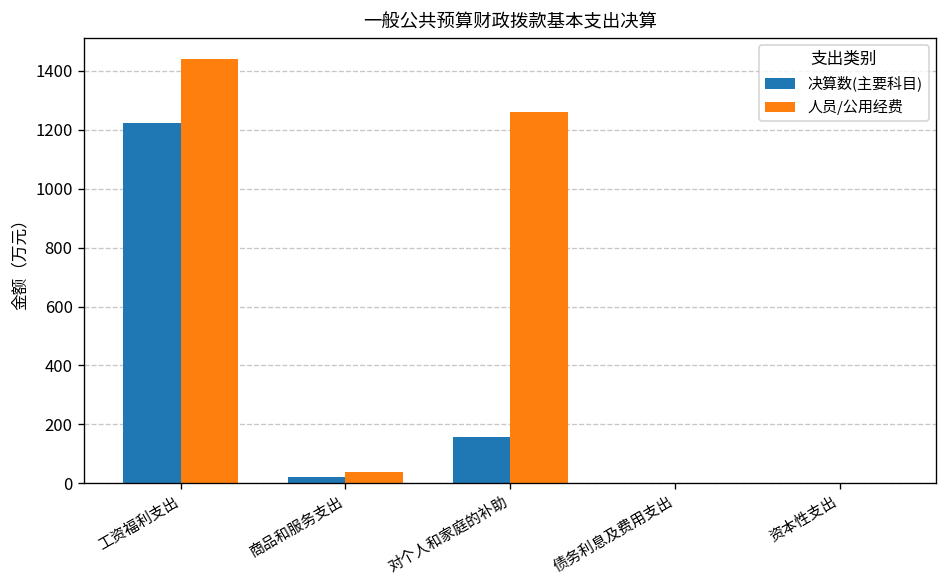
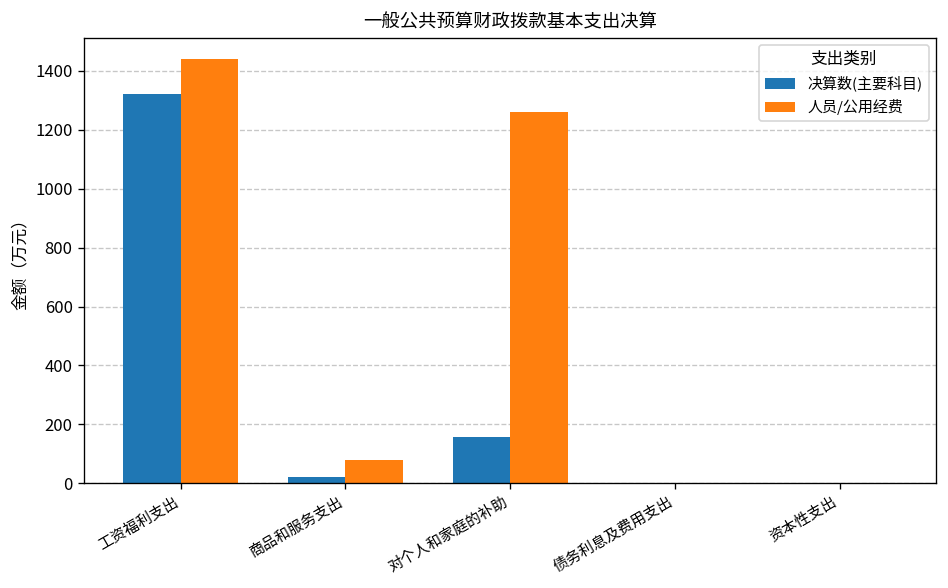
  {
    "决算数(主要科目)": {
-     "工资福利支出": 1220,
+     "工资福利支出": 1320,
      "商品和服务支出": 20,
      "对个人和家庭的补助": 160,
      "债务利息及费用支出": 0,
      "资本性支出": 0
    },
    "人员/公用经费": {
      "工资福利支出": 1440,
-     "商品和服务支出": 40,
+     "商品和服务支出": 80,
      "对个人和家庭的补助": 1260,
      "债务利息及费用支出": 0,
      "资本性支出": 0
    }
  }
